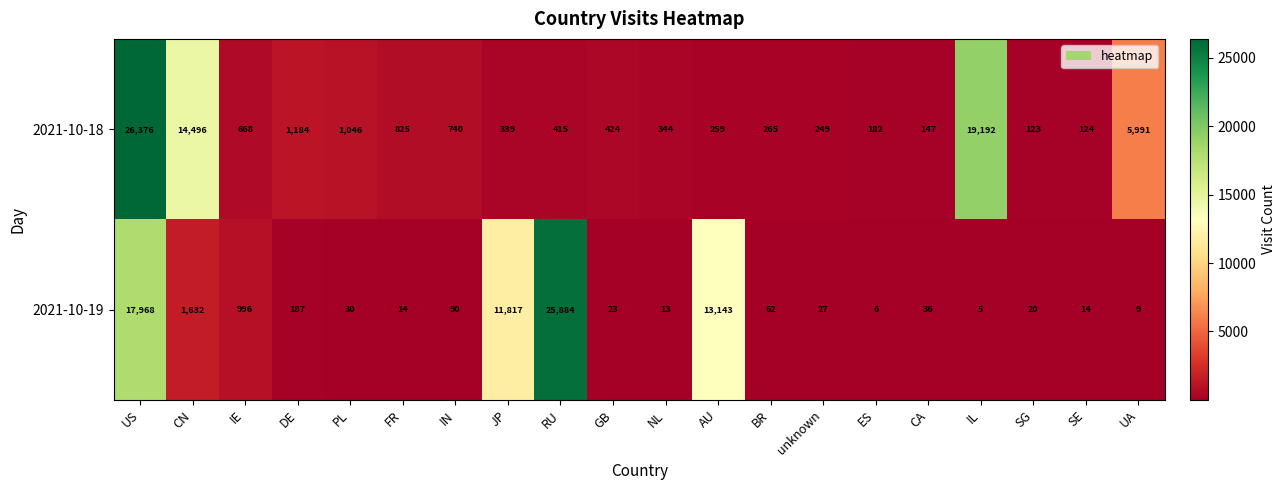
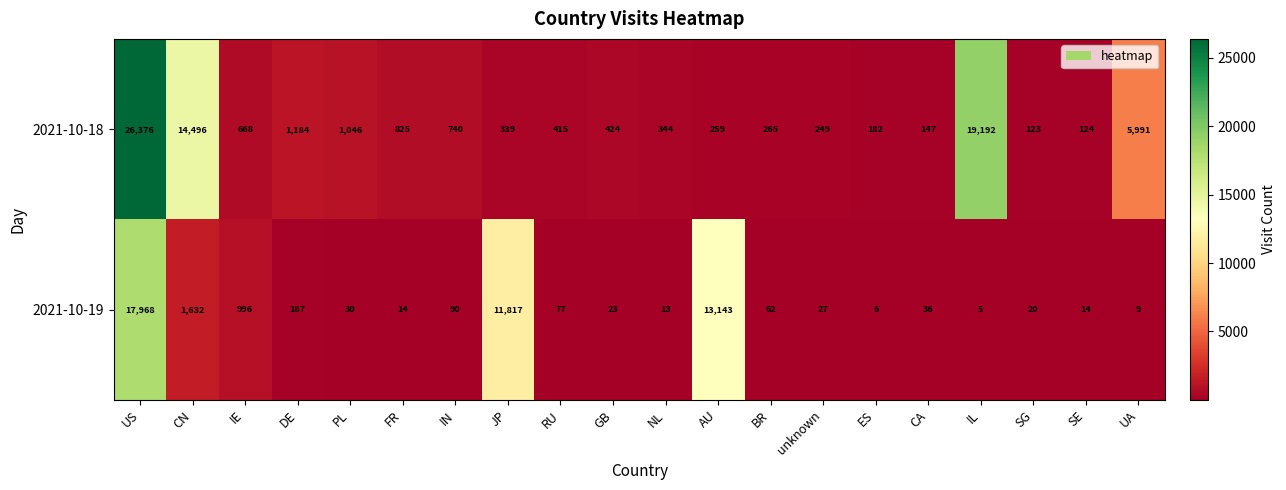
  {
    "2021-10-18": {
      "US": "26,376",
      "CN": "14,496",
      "IE": "668",
      "DE": "1,184",
      "PL": "1,046",
      "FR": "825",
      "IN": "740",
      "JP": "339",
      "RU": "415",
      "GB": "424",
      "NL": "344",
      "AU": "259",
      "BR": "265",
      "unknown": "249",
      "ES": "182",
      "CA": "147",
      "IL": "19,192",
      "SG": "123",
      "SE": "124",
      "UA": "5,991"
    },
    "2021-10-19": {
      "US": "17,968",
      "CN": "1,632",
      "IE": "996",
      "DE": "187",
      "PL": "30",
      "FR": "14",
      "IN": "90",
      "JP": "11,817",
-     "RU": "25,884",
+     "RU": "77",
      "GB": "23",
      "NL": "13",
      "AU": "13,143",
      "BR": "62",
      "unknown": "27",
      "ES": "6",
      "CA": "36",
      "IL": "5",
      "SG": "20",
      "SE": "14",
      "UA": "9"
    }
  }
